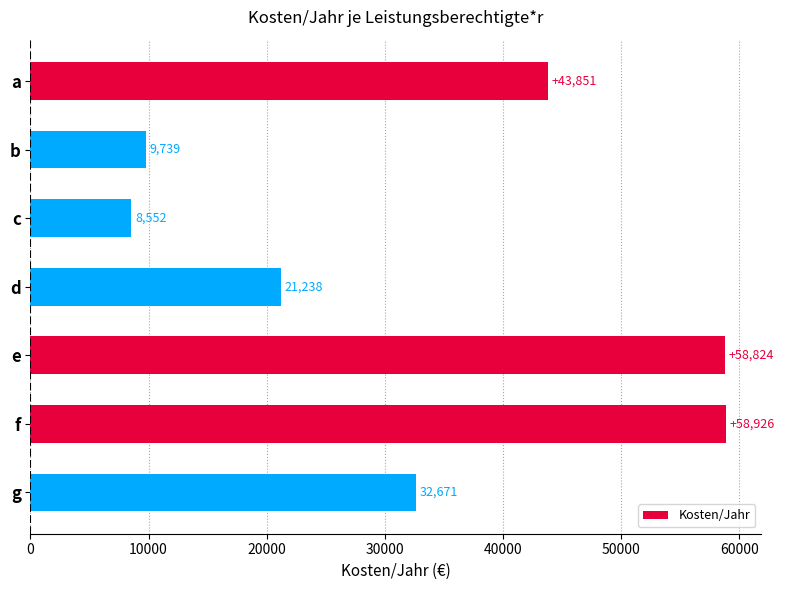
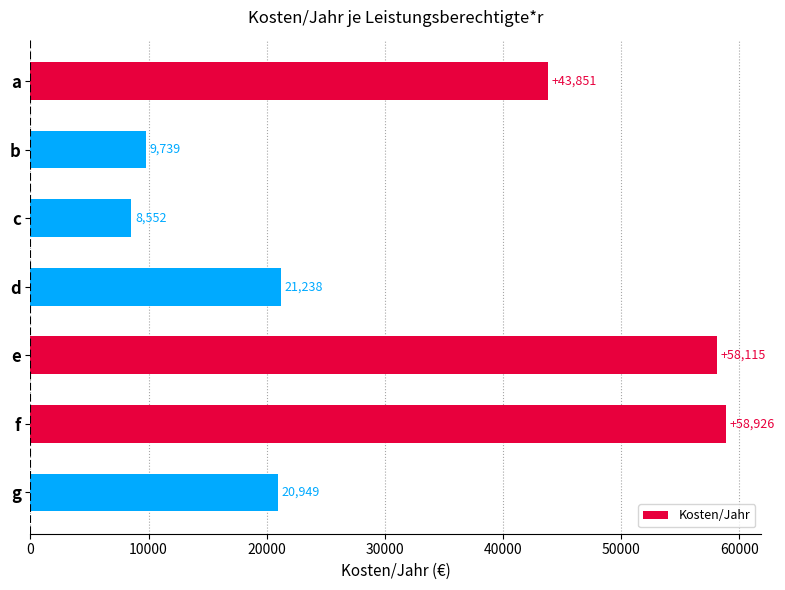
  {
    "a": "+43,851",
    "b": "9,739",
    "c": "8,552",
    "d": "21,238",
-   "e": "+58,824",
+   "e": "+58,115",
    "f": "+58,926",
-   "g": "32,671"
+   "g": "20,949"
  }
